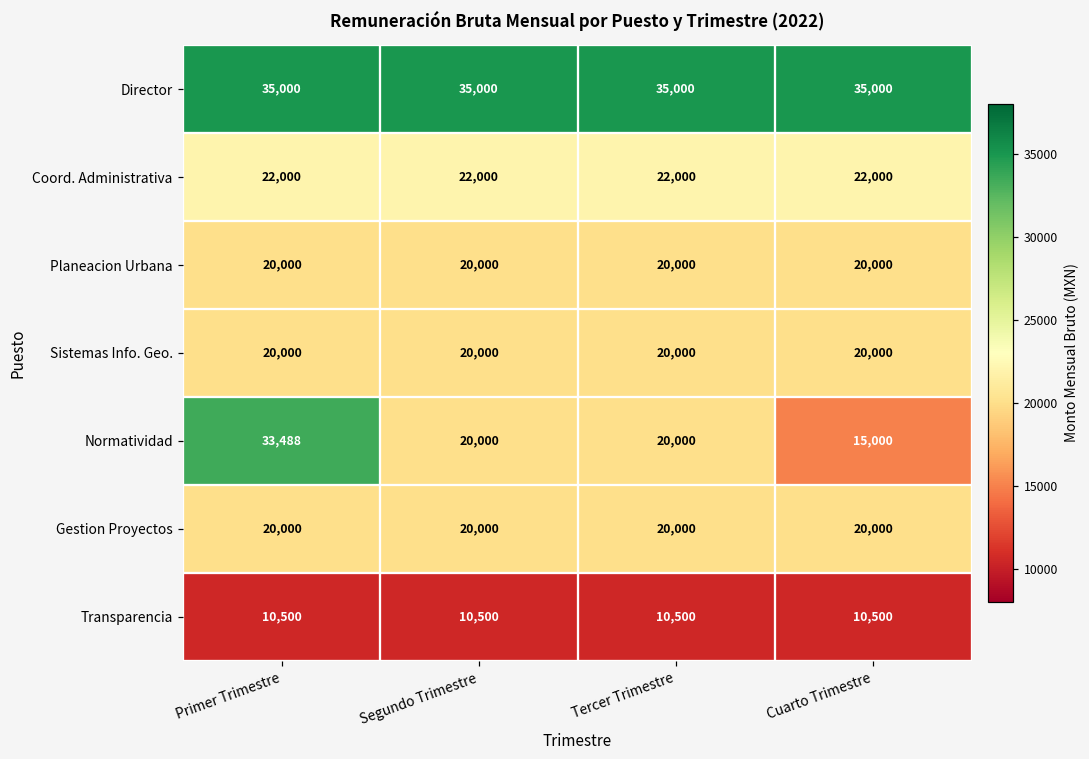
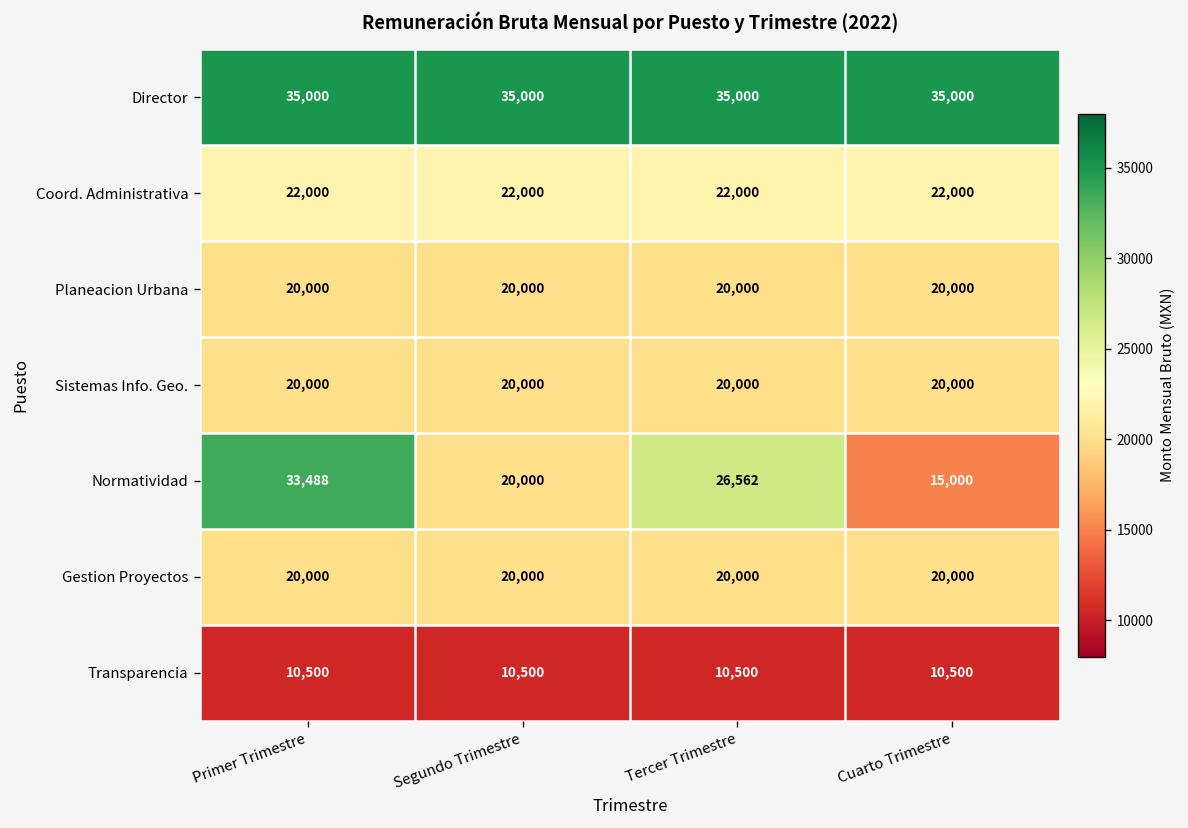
  {
    "Director": {
      "Primer Trimestre": "35,000",
      "Segundo Trimestre": "35,000",
      "Tercer Trimestre": "35,000",
      "Cuarto Trimestre": "35,000"
    },
    "Coord. Administrativa": {
      "Primer Trimestre": "22,000",
      "Segundo Trimestre": "22,000",
      "Tercer Trimestre": "22,000",
      "Cuarto Trimestre": "22,000"
    },
    "Planeacion Urbana": {
      "Primer Trimestre": "20,000",
      "Segundo Trimestre": "20,000",
      "Tercer Trimestre": "20,000",
      "Cuarto Trimestre": "20,000"
    },
    "Sistemas Info. Geo.": {
      "Primer Trimestre": "20,000",
      "Segundo Trimestre": "20,000",
      "Tercer Trimestre": "20,000",
      "Cuarto Trimestre": "20,000"
    },
    "Normatividad": {
      "Primer Trimestre": "33,488",
      "Segundo Trimestre": "20,000",
-     "Tercer Trimestre": "20,000",
+     "Tercer Trimestre": "26,562",
      "Cuarto Trimestre": "15,000"
    },
    "Gestion Proyectos": {
      "Primer Trimestre": "20,000",
      "Segundo Trimestre": "20,000",
      "Tercer Trimestre": "20,000",
      "Cuarto Trimestre": "20,000"
    },
    "Transparencia": {
      "Primer Trimestre": "10,500",
      "Segundo Trimestre": "10,500",
      "Tercer Trimestre": "10,500",
      "Cuarto Trimestre": "10,500"
    }
  }
